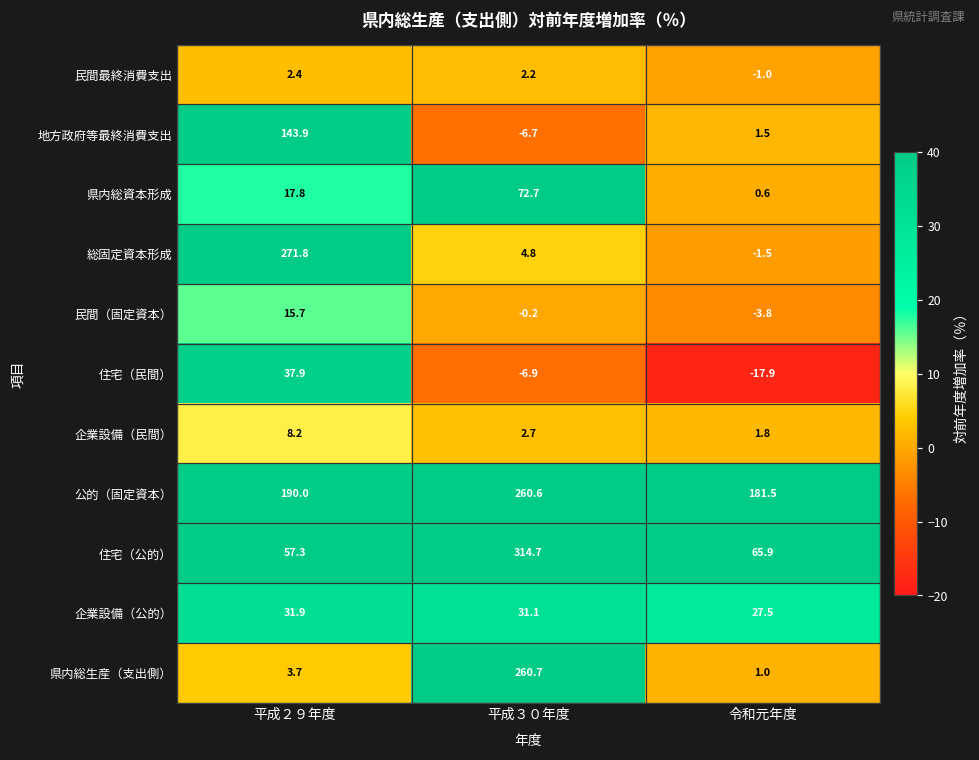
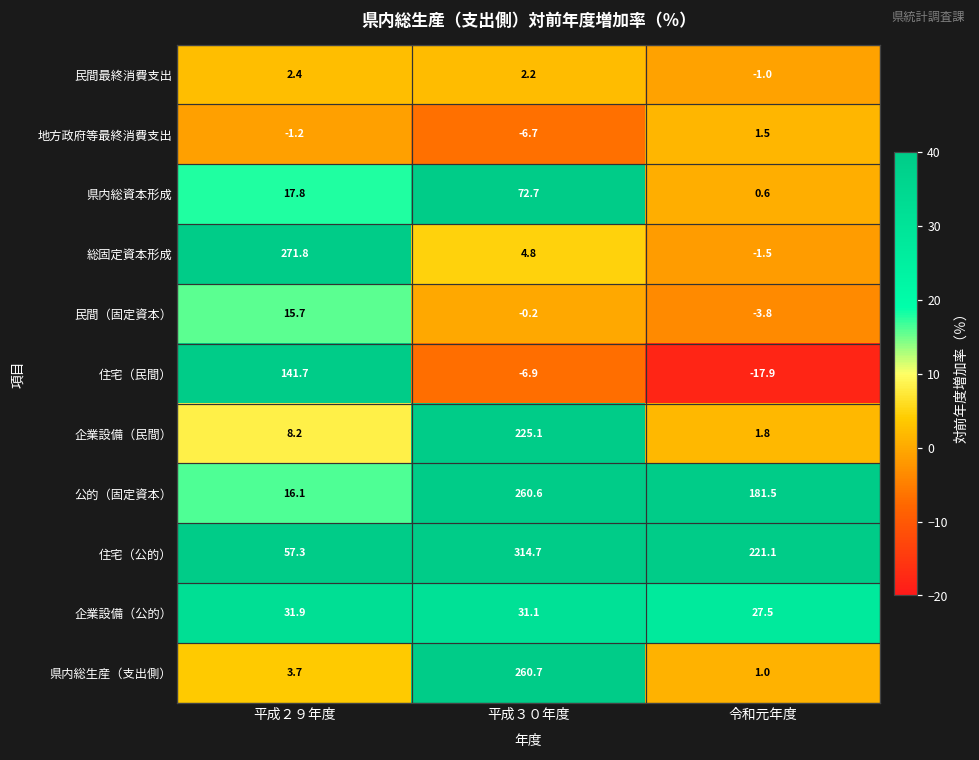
  {
    "民間最終消費支出": {
      "平成２９年度": 2.4,
      "平成３０年度": 2.2,
      "令和元年度": -1.0
    },
    "地方政府等最終消費支出": {
-     "平成２９年度": 143.9,
+     "平成２９年度": -1.2,
      "平成３０年度": -6.7,
      "令和元年度": 1.5
    },
    "県内総資本形成": {
      "平成２９年度": 17.8,
      "平成３０年度": 72.7,
      "令和元年度": 0.6
    },
    "総固定資本形成": {
      "平成２９年度": 271.8,
      "平成３０年度": 4.8,
      "令和元年度": -1.5
    },
    "民間（固定資本）": {
      "平成２９年度": 15.7,
      "平成３０年度": -0.2,
      "令和元年度": -3.8
    },
    "住宅（民間）": {
-     "平成２９年度": 37.9,
+     "平成２９年度": 141.7,
      "平成３０年度": -6.9,
      "令和元年度": -17.9
    },
    "企業設備（民間）": {
      "平成２９年度": 8.2,
-     "平成３０年度": 2.7,
+     "平成３０年度": 225.1,
      "令和元年度": 1.8
    },
    "公的（固定資本）": {
-     "平成２９年度": 190.0,
+     "平成２９年度": 16.1,
      "平成３０年度": 260.6,
      "令和元年度": 181.5
    },
    "住宅（公的）": {
      "平成２９年度": 57.3,
      "平成３０年度": 314.7,
-     "令和元年度": 65.9
+     "令和元年度": 221.1
    },
    "企業設備（公的）": {
      "平成２９年度": 31.9,
      "平成３０年度": 31.1,
      "令和元年度": 27.5
    },
    "県内総生産（支出側）": {
      "平成２９年度": 3.7,
      "平成３０年度": 260.7,
      "令和元年度": 1.0
    }
  }
